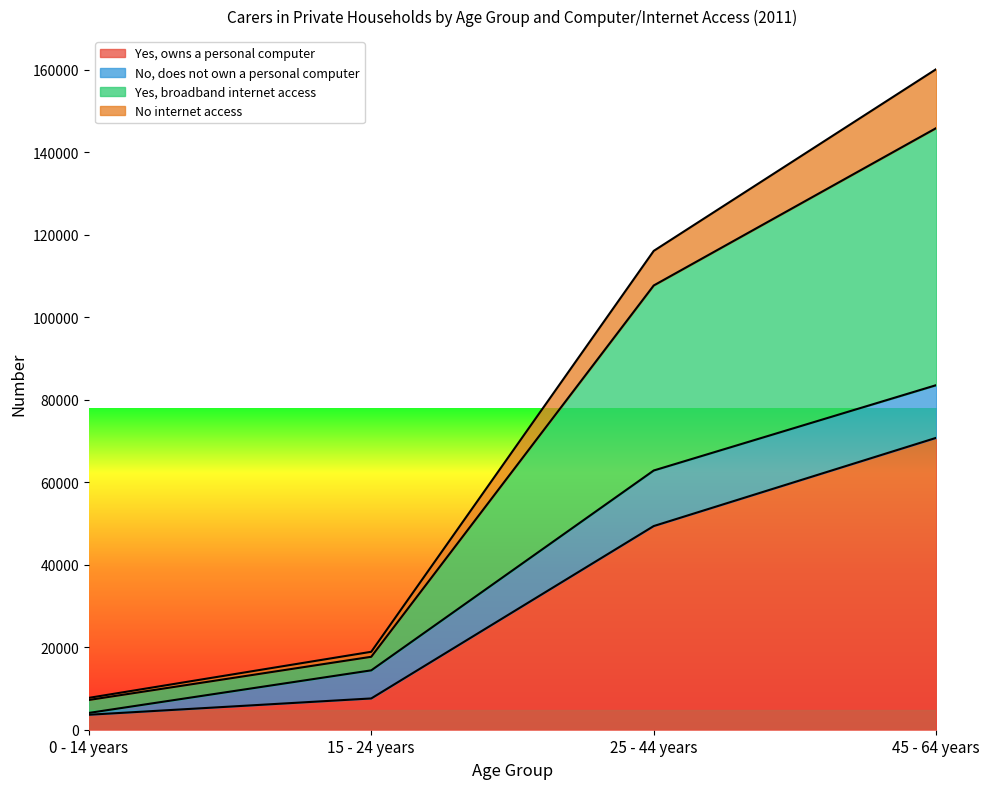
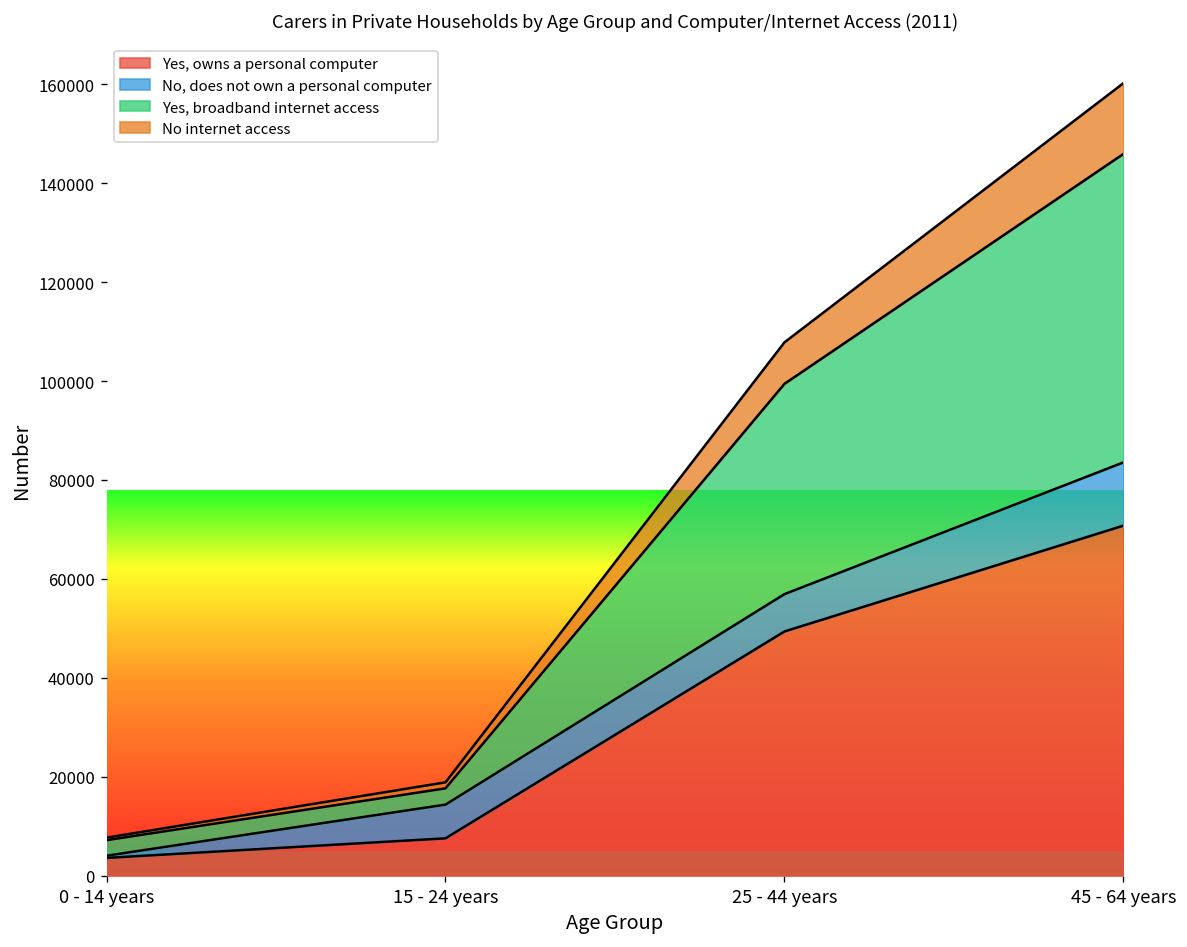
  {
    "No, does not own a personal computer": {
      "15 - 24 years": 7000,
-     "25 - 44 years": 13000,
+     "25 - 44 years": 8000,
      "45 - 64 years": 13000
    },
    "Yes, broadband internet access": {
      "15 - 24 years": 3000,
-     "25 - 44 years": 45000,
+     "25 - 44 years": 42000,
      "45 - 64 years": 62000
    }
  }
